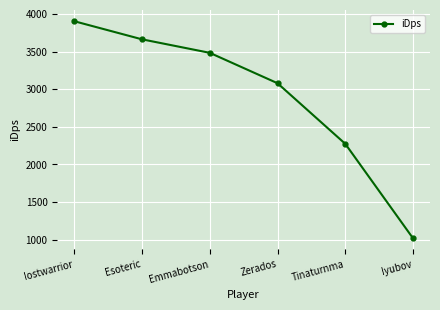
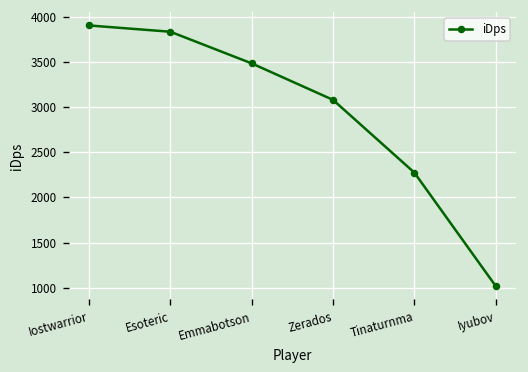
  {
    "Iostwarrior": 3900,
-   "Esoteric": 3700,
+   "Esoteric": 3800,
    "Emmabotson": 3500,
    "Zerados": 3100,
    "Tinaturnma": 2300,
    "Iyubov": 1000
  }
